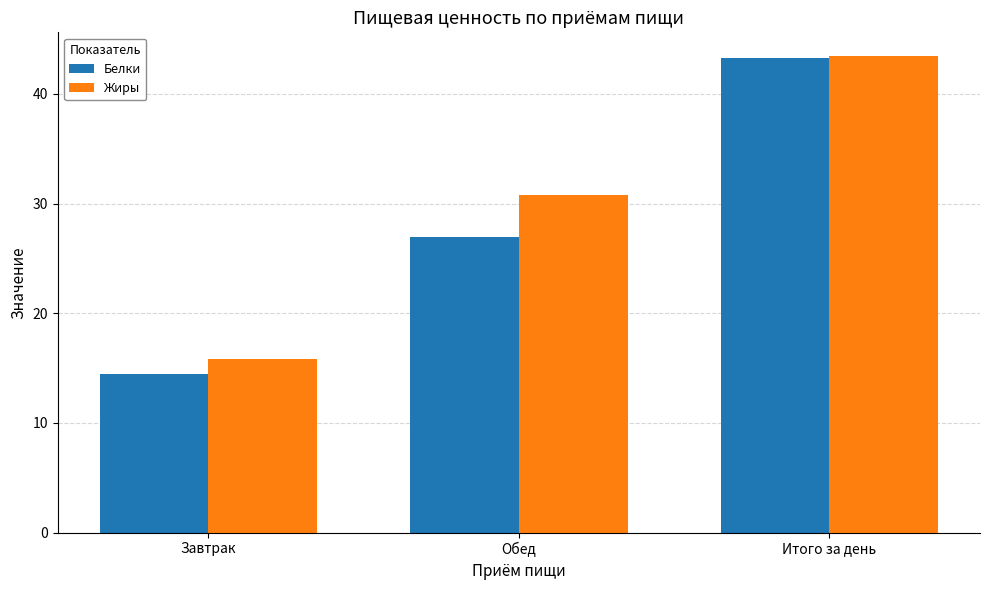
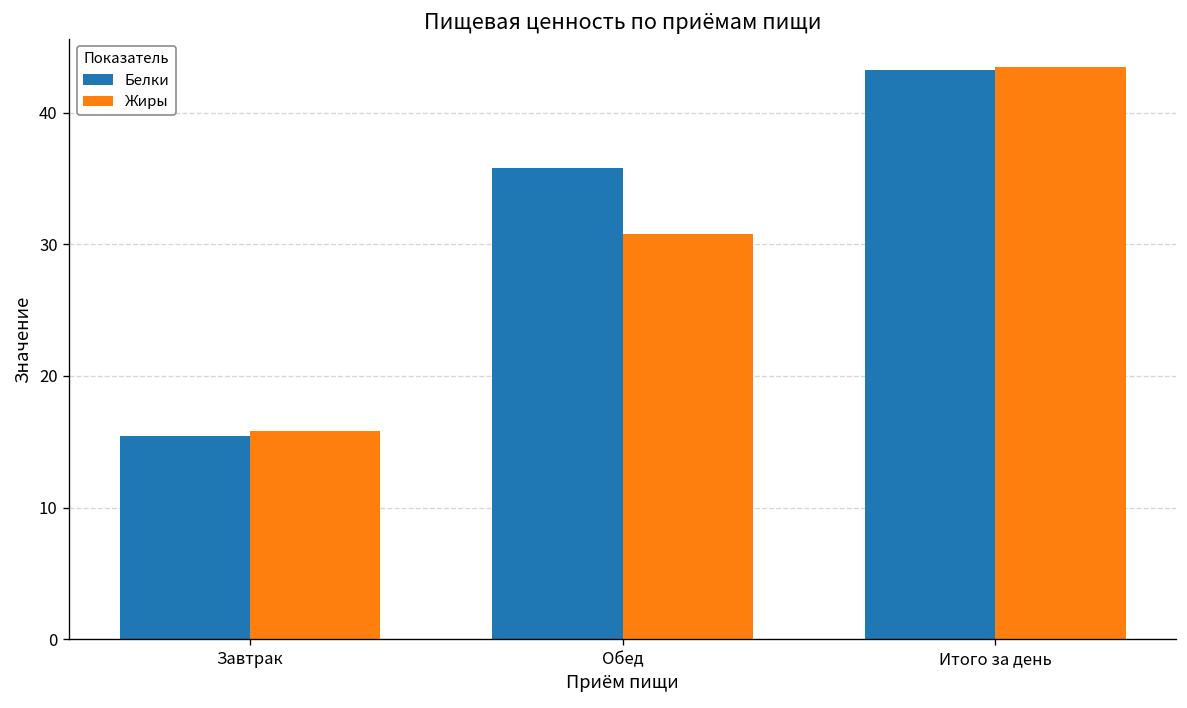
  {
    "Белки": {
-     "Завтрак": 14.5,
-     "Обед": 27.0,
+     "Завтрак": 15.4,
+     "Обед": 35.8,
      "Итого за день": 43.3
    },
    "Жиры": {
      "Завтрак": 15.8,
      "Обед": 30.8,
      "Итого за день": 43.5
    }
  }
